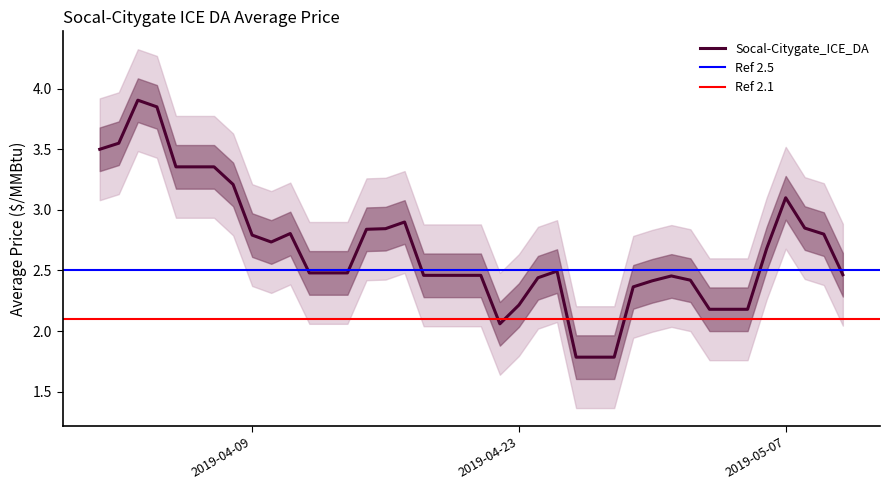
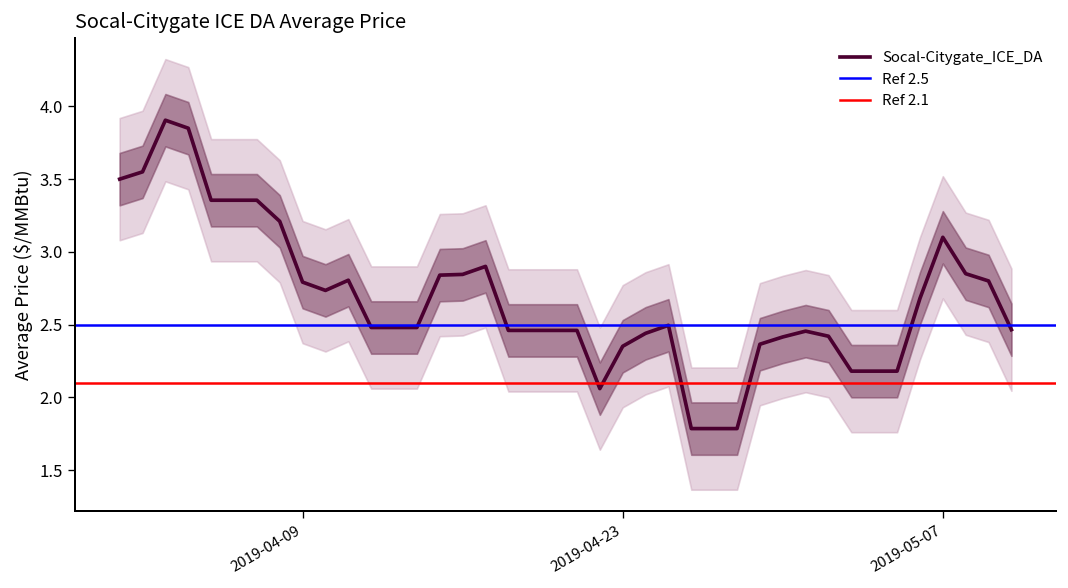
  {
    "Socal-Citygate_ICE_DA": {
      "2019-04-09": 2.79,
-     "2019-04-23": 2.22,
+     "2019-04-23": 2.35,
      "2019-05-07": 3.10
    }
  }
